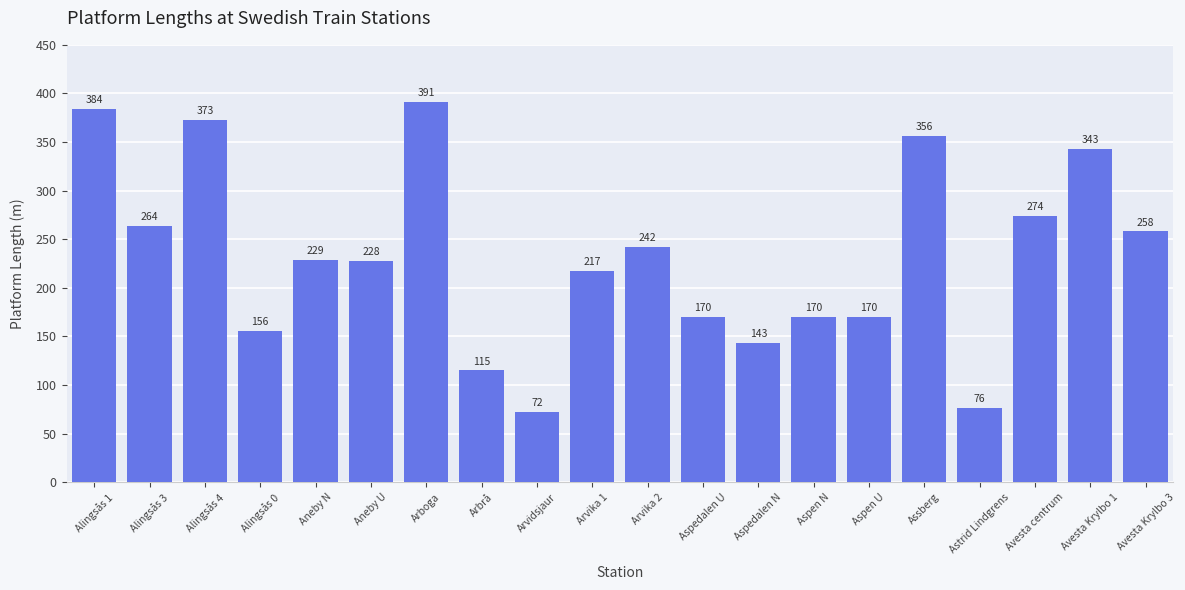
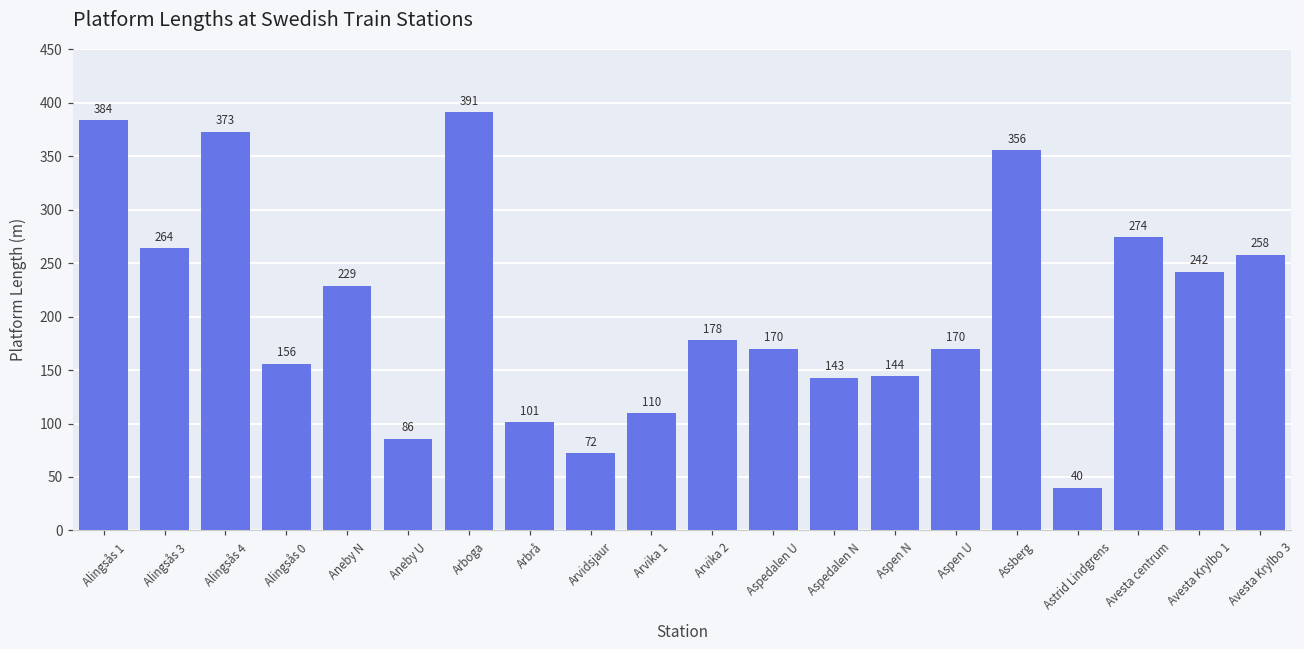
  {
    "Alingsås 1": 384,
    "Alingsås 3": 264,
    "Alingsås 4": 373,
    "Alingsås 0": 156,
    "Aneby N": 229,
-   "Aneby U": 228,
+   "Aneby U": 86,
    "Arboga": 391,
-   "Arbrå": 115,
+   "Arbrå": 101,
    "Arvidsjaur": 72,
-   "Arvika 1": 217,
-   "Arvika 2": 242,
+   "Arvika 1": 110,
+   "Arvika 2": 178,
    "Aspedalen U": 170,
    "Aspedalen N": 143,
-   "Aspen N": 170,
+   "Aspen N": 144,
    "Aspen U": 170,
    "Assberg": 356,
-   "Astrid Lindgrens": 76,
+   "Astrid Lindgrens": 40,
    "Avesta centrum": 274,
-   "Avesta Krylbo 1": 343,
+   "Avesta Krylbo 1": 242,
    "Avesta Krylbo 3": 258
  }
